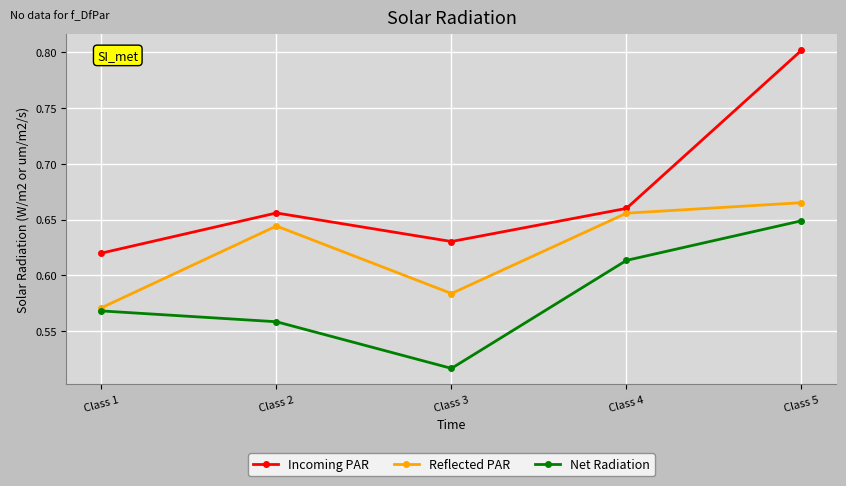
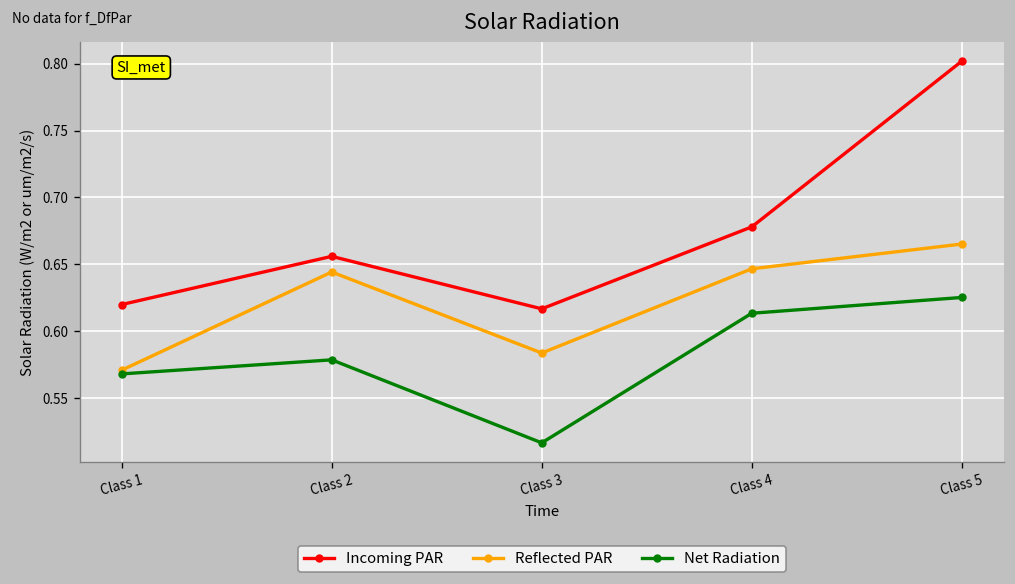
  {
    "Incoming PAR": {
      "Class 1": 0.620,
      "Class 2": 0.656,
-     "Class 3": 0.630,
-     "Class 4": 0.660,
+     "Class 3": 0.617,
+     "Class 4": 0.678,
      "Class 5": 0.802
    },
    "Reflected PAR": {
      "Class 1": 0.571,
      "Class 2": 0.644,
      "Class 3": 0.584,
-     "Class 4": 0.656,
+     "Class 4": 0.647,
      "Class 5": 0.665
    },
    "Net Radiation": {
      "Class 1": 0.568,
-     "Class 2": 0.559,
+     "Class 2": 0.579,
      "Class 3": 0.517,
      "Class 4": 0.614,
-     "Class 5": 0.649
+     "Class 5": 0.625
    }
  }
